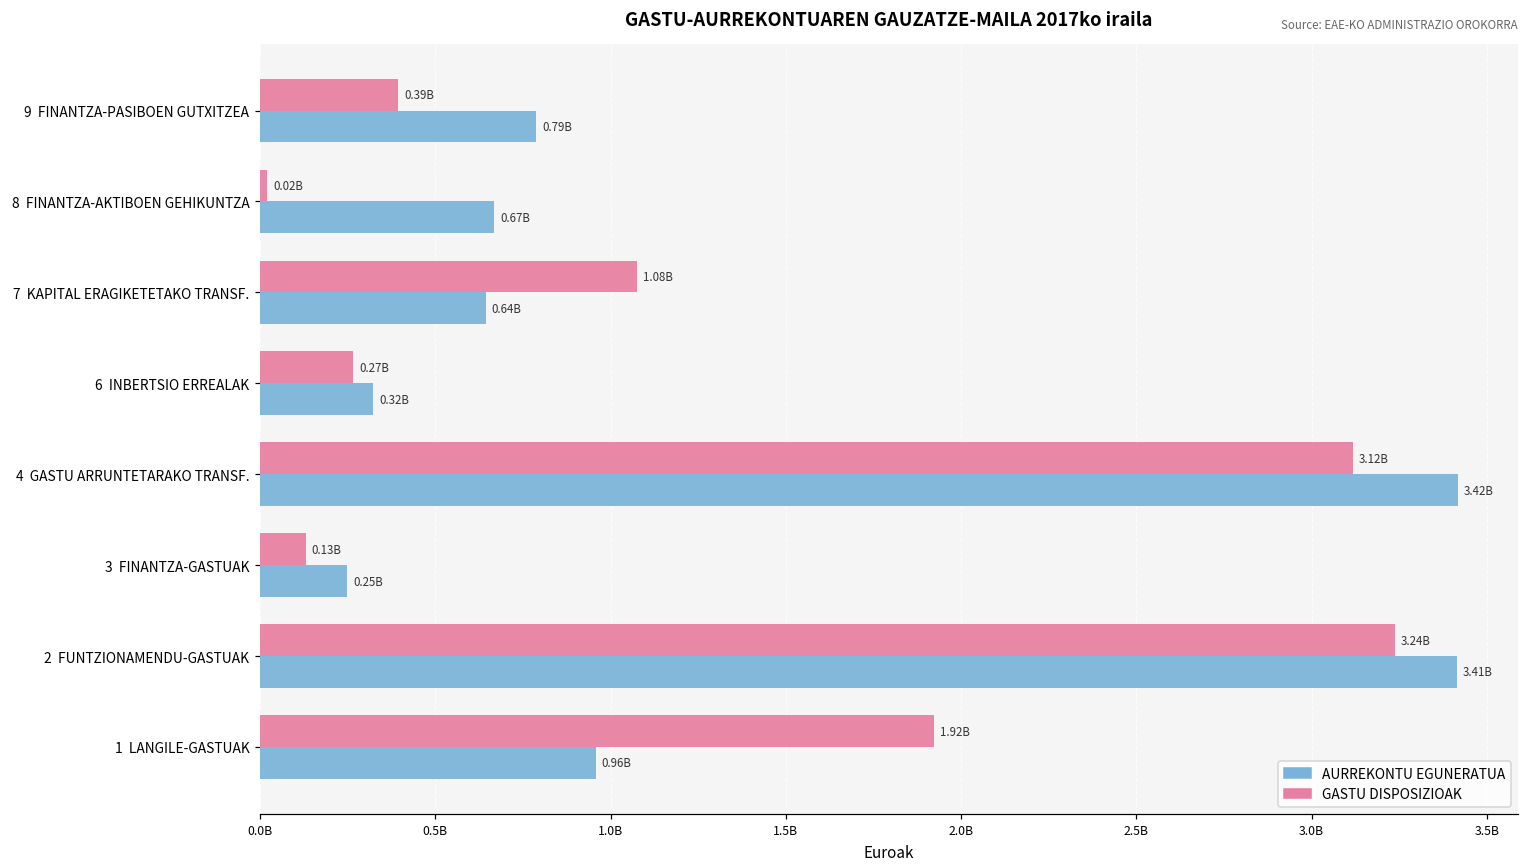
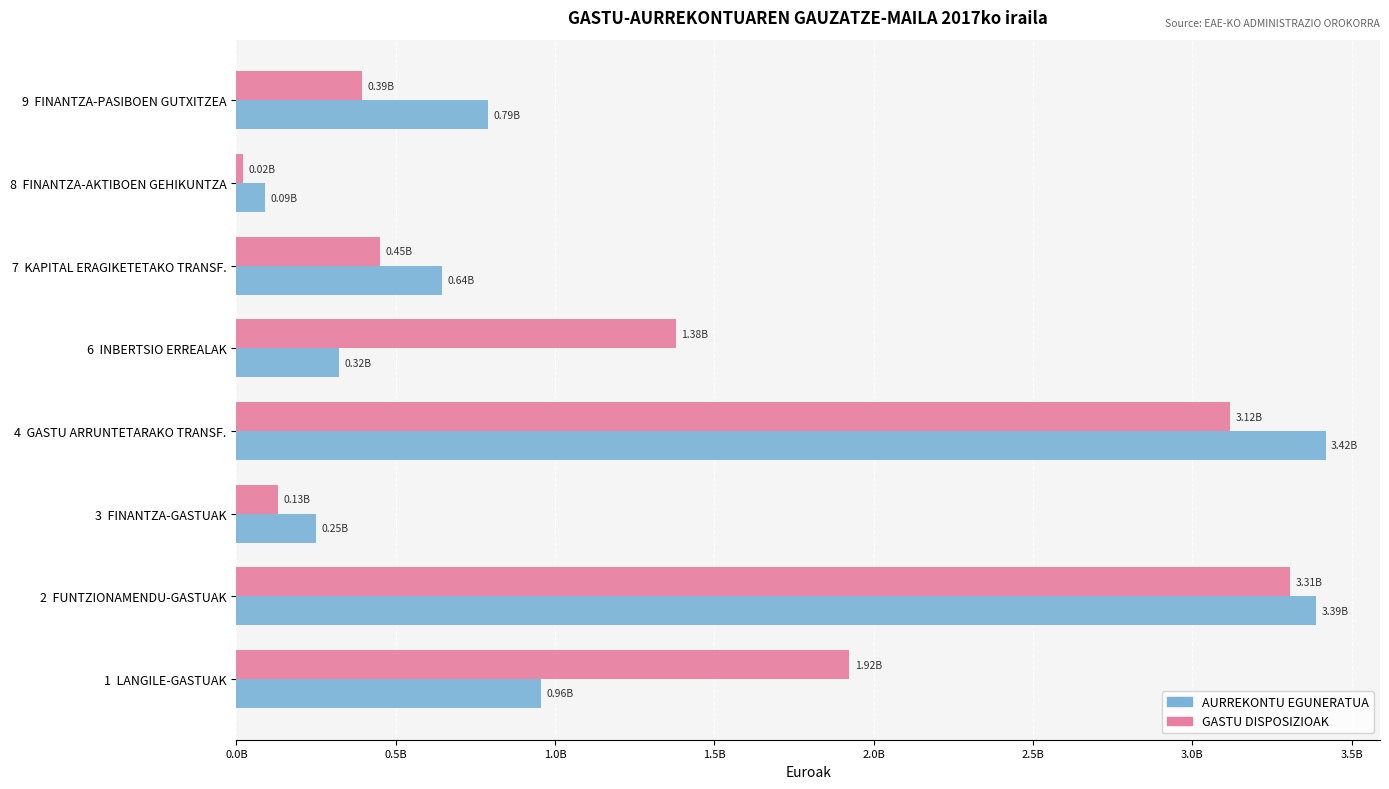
  {
    "AURREKONTU EGUNERATUA": {
      "9 FINANTZA-PASIBOEN GUTXITZEA": "0.79B",
-     "8 FINANTZA-AKTIBOEN GEHIKUNTZA": "0.67B",
+     "8 FINANTZA-AKTIBOEN GEHIKUNTZA": "0.09B",
      "7 KAPITAL ERAGIKETETAKO TRANSF.": "0.64B",
      "6 INBERTSIO ERREALAK": "0.32B",
      "4 GASTU ARRUNTETARAKO TRANSF.": "3.42B",
      "3 FINANTZA-GASTUAK": "0.25B",
-     "2 FUNTZIONAMENDU-GASTUAK": "3.41B",
+     "2 FUNTZIONAMENDU-GASTUAK": "3.39B",
      "1 LANGILE-GASTUAK": "0.96B"
    },
    "GASTU DISPOSIZIOAK": {
      "9 FINANTZA-PASIBOEN GUTXITZEA": "0.39B",
      "8 FINANTZA-AKTIBOEN GEHIKUNTZA": "0.02B",
-     "7 KAPITAL ERAGIKETETAKO TRANSF.": "1.08B",
-     "6 INBERTSIO ERREALAK": "0.27B",
+     "7 KAPITAL ERAGIKETETAKO TRANSF.": "0.45B",
+     "6 INBERTSIO ERREALAK": "1.38B",
      "4 GASTU ARRUNTETARAKO TRANSF.": "3.12B",
      "3 FINANTZA-GASTUAK": "0.13B",
-     "2 FUNTZIONAMENDU-GASTUAK": "3.24B",
+     "2 FUNTZIONAMENDU-GASTUAK": "3.31B",
      "1 LANGILE-GASTUAK": "1.92B"
    }
  }
